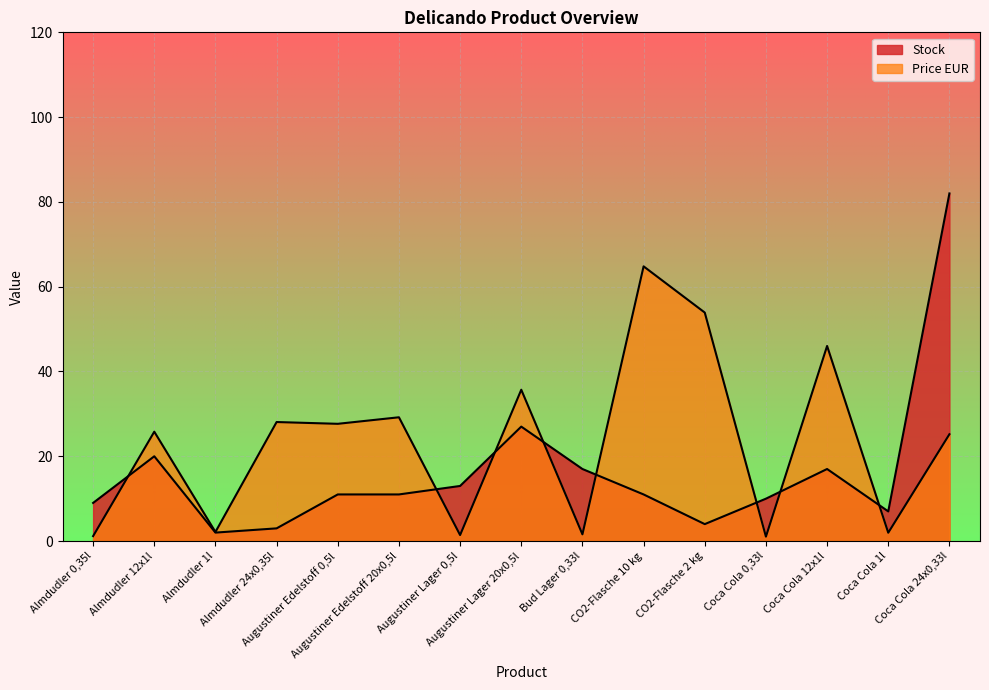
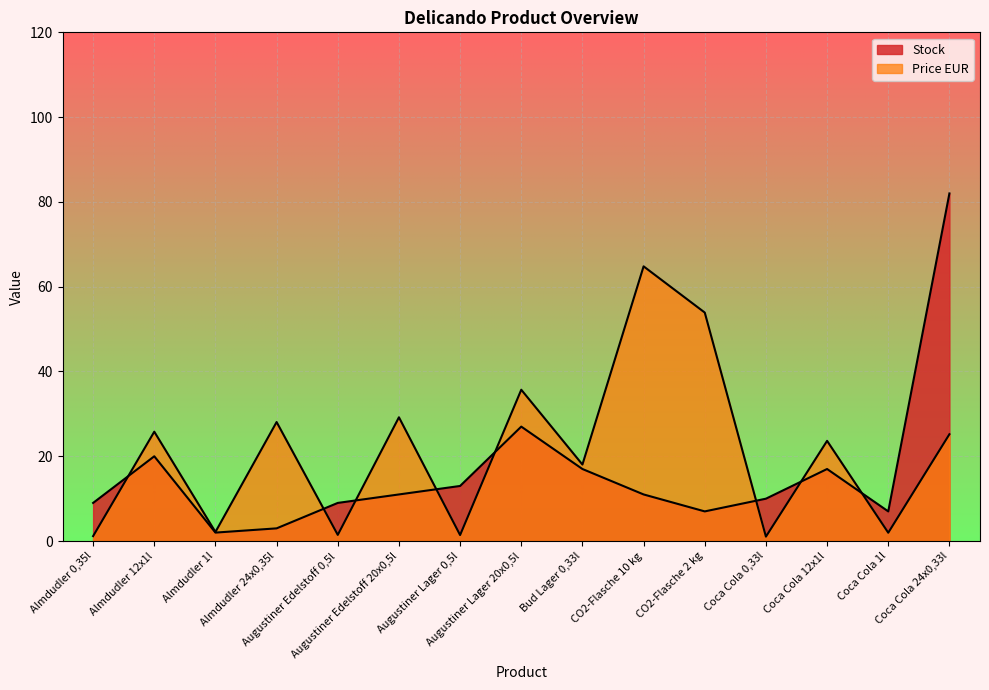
  {
    "Stock": {
      "Almdudler 0,35l": 9,
      "Almdudler 12x1l": 20,
      "Almdudler 24x0,35l": 3,
-     "Augustiner Edelstoff 0,5l": 11,
+     "Augustiner Edelstoff 0,5l": 9,
      "Augustiner Edelstoff 20x0,5l": 11,
      "Augustiner Lager 0,5l": 13,
      "Augustiner Lager 20x0,5l": 27,
      "Bud Lager 0,33l": 17,
      "CO2-Flasche 10 kg": 11,
-     "CO2-Flasche 2 kg": 4,
+     "CO2-Flasche 2 kg": 7,
      "Coca Cola 0,33l": 10,
      "Coca Cola 12x1l": 17,
      "Coca Cola 1l": 7,
      "Coca Cola 24x0,33l": 82
    },
    "Price EUR": {
      "Almdudler 0,35l": 1,
      "Almdudler 12x1l": 26,
      "Almdudler 24x0,35l": 28,
-     "Augustiner Edelstoff 0,5l": 28,
+     "Augustiner Edelstoff 0,5l": 1,
      "Augustiner Edelstoff 20x0,5l": 29,
      "Augustiner Lager 0,5l": 1,
      "Augustiner Lager 20x0,5l": 36,
-     "Bud Lager 0,33l": 2,
+     "Bud Lager 0,33l": 18,
      "CO2-Flasche 10 kg": 65,
      "CO2-Flasche 2 kg": 54,
      "Coca Cola 0,33l": 1,
-     "Coca Cola 12x1l": 46,
+     "Coca Cola 12x1l": 24,
      "Coca Cola 1l": 2,
      "Coca Cola 24x0,33l": 25
    }
  }
